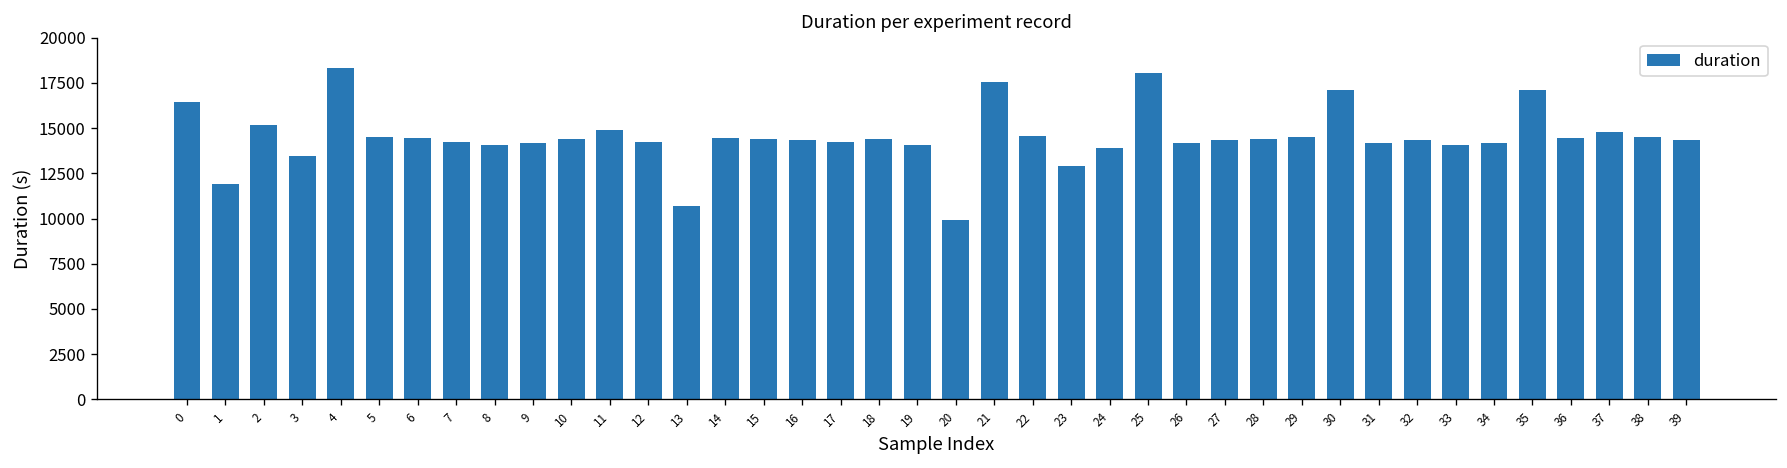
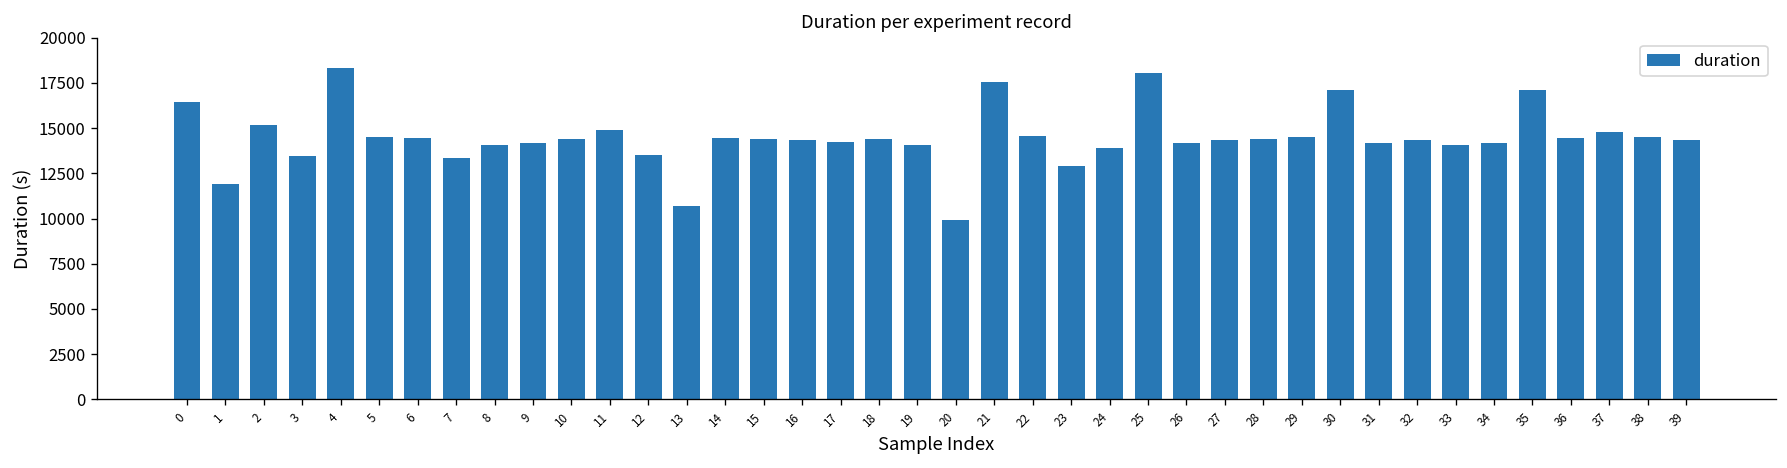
  {
    "0": 16400,
    "1": 11900,
    "2": 15200,
    "3": 13500,
    "4": 18300,
    "5": 14500,
    "6": 14400,
-   "7": 14200,
+   "7": 13300,
    "8": 14100,
    "9": 14200,
    "10": 14400,
    "11": 14900,
-   "12": 14200,
+   "12": 13500,
    "13": 10700,
    "14": 14500,
    "15": 14400,
    "16": 14400,
    "17": 14200,
    "18": 14400,
    "19": 14100,
    "20": 9900,
    "21": 17500,
    "22": 14600,
    "23": 12900,
    "24": 13900,
    "25": 18000,
    "26": 14200,
    "27": 14400,
    "28": 14400,
    "29": 14500,
    "30": 17100,
    "31": 14200,
    "32": 14300,
    "33": 14100,
    "34": 14200,
    "35": 17100,
    "36": 14400,
    "37": 14800,
    "38": 14500,
    "39": 14300
  }
